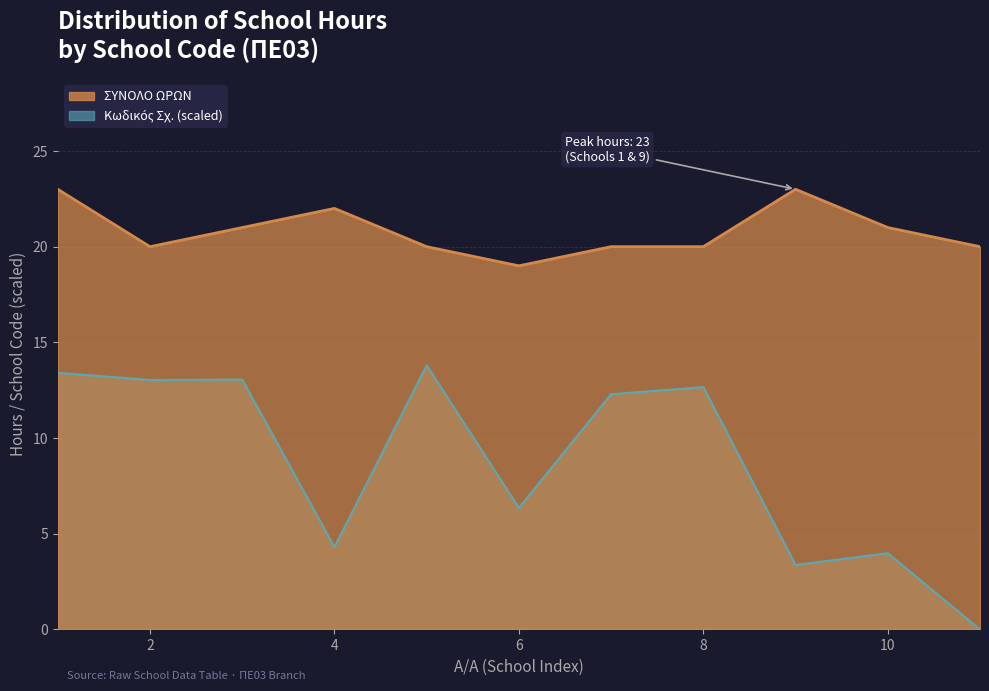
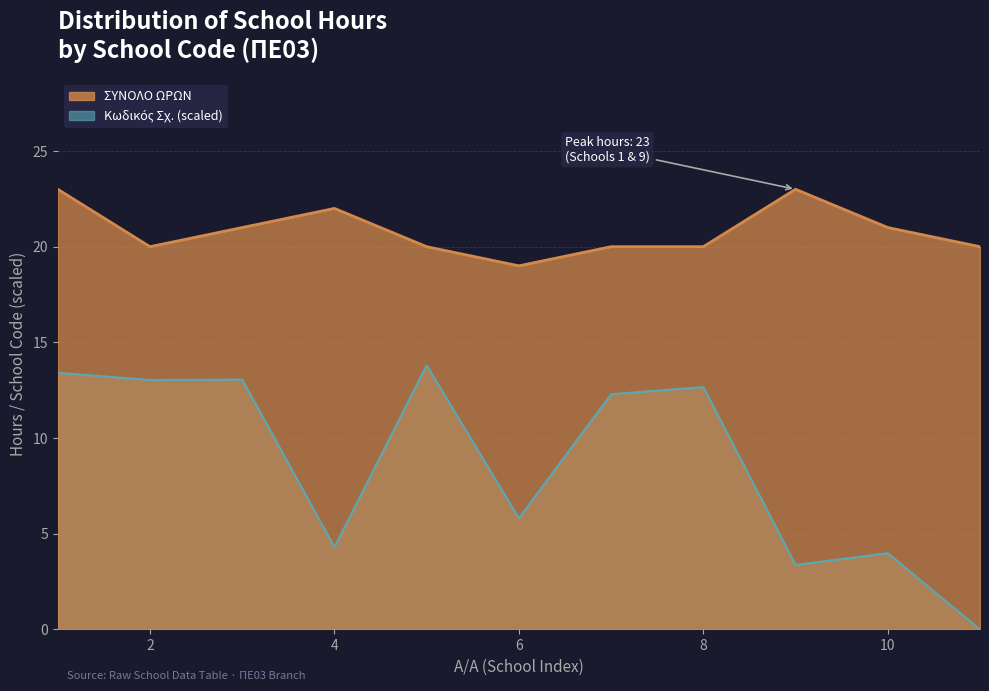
  {
    "Κωδικός Σχ. (scaled)": {
      "2": 13.0,
      "4": 4.3,
-     "6": 6.4,
+     "6": 5.8,
      "8": 12.7,
      "10": 4.0
    },
    "ΣΥΝΟΛΟ ΩΡΩΝ": {
      "2": 20.0,
      "4": 22.0,
      "6": 19.0,
      "8": 20.0,
      "10": 21.0
    }
  }
